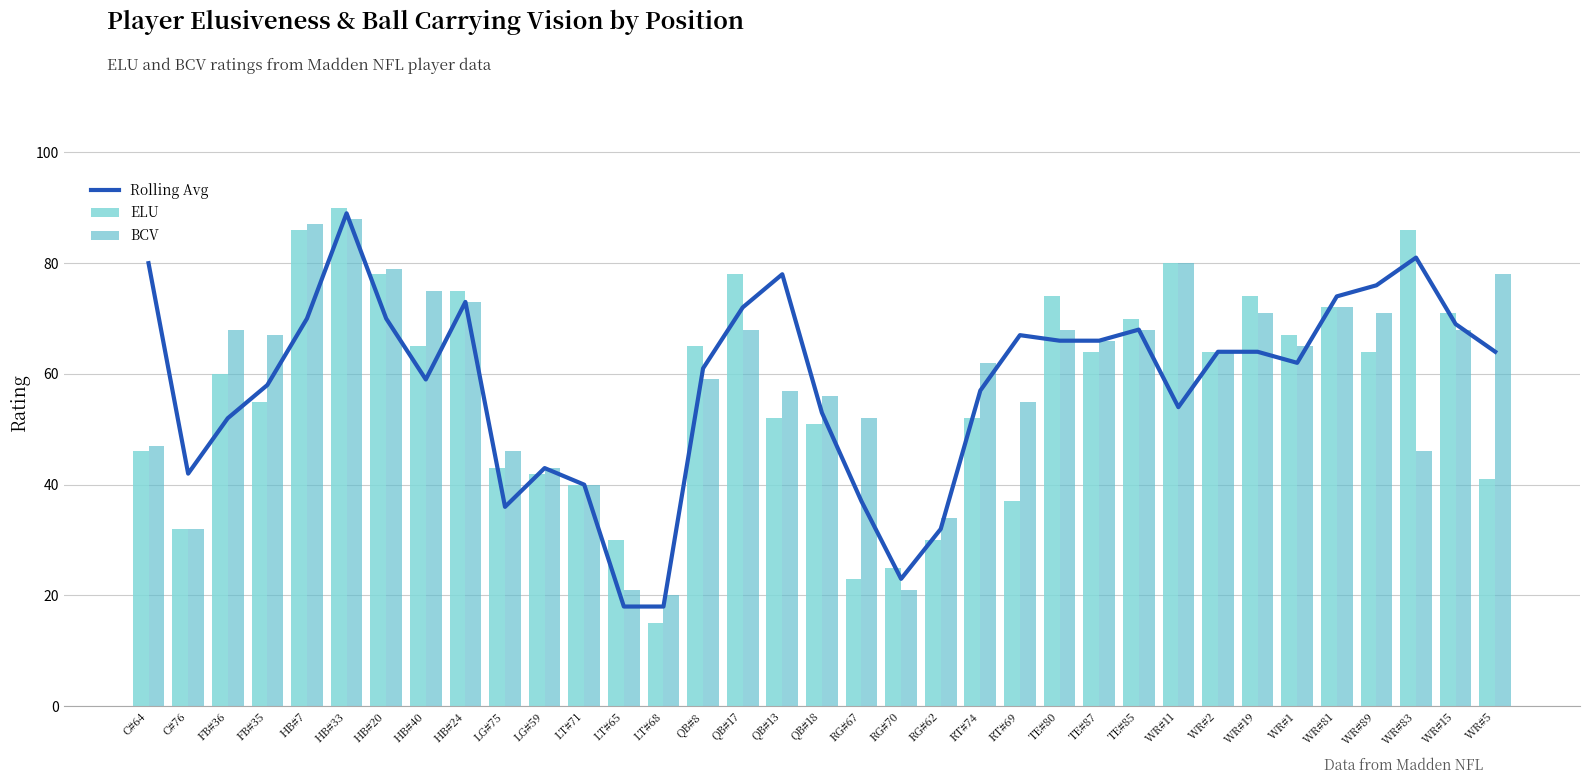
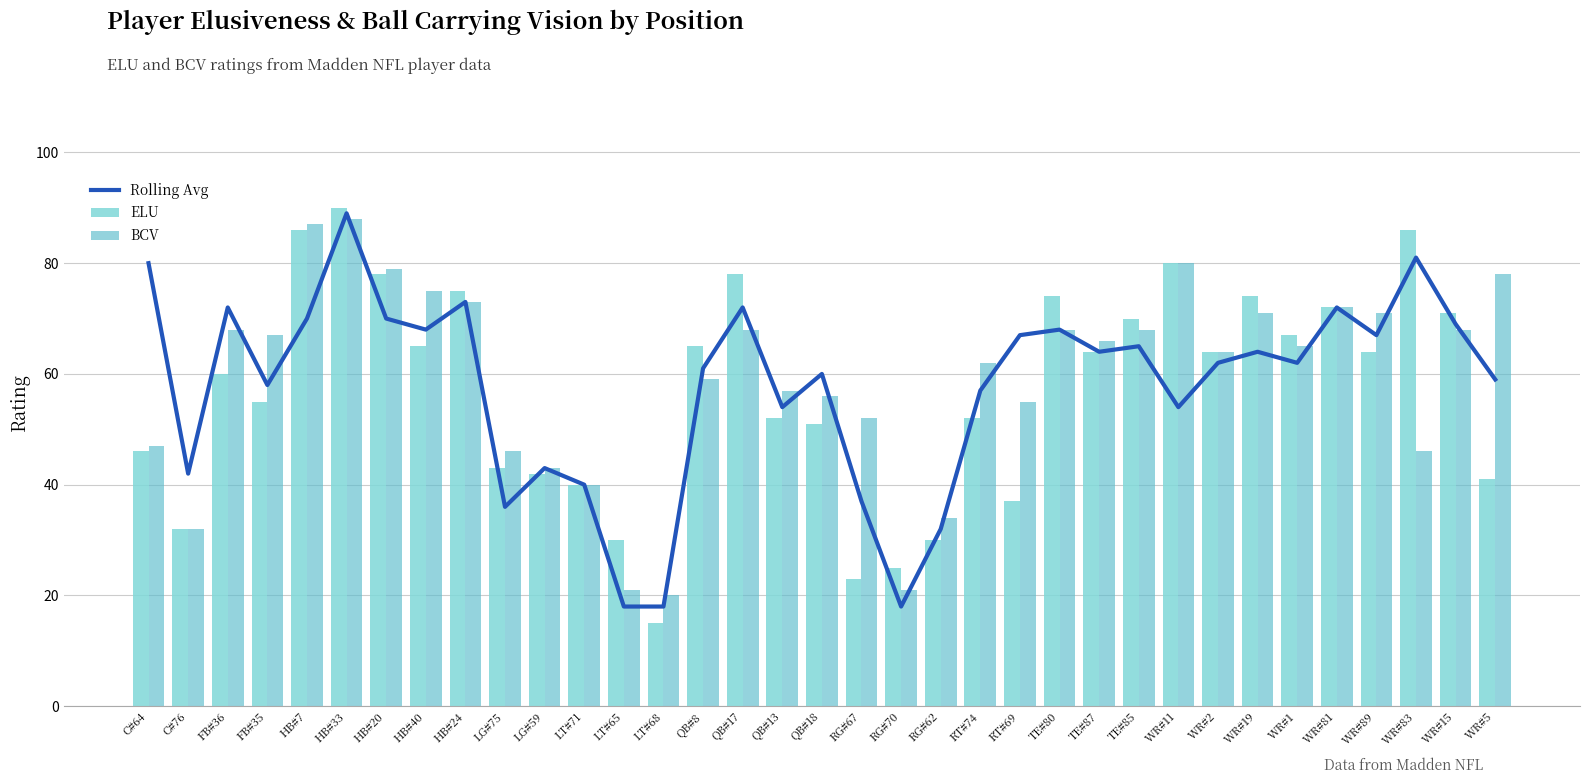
  {
    "Rolling Avg": {
      "C#64": 80,
      "C#76": 42,
-     "FB#36": 52,
+     "FB#36": 72,
      "FB#35": 58,
      "HB#7": 70,
      "HB#33": 89,
      "HB#20": 70,
-     "HB#40": 59,
+     "HB#40": 68,
      "HB#24": 73,
      "LG#75": 36,
      "LG#59": 43,
      "LT#71": 40,
      "LT#65": 18,
      "LT#68": 18,
      "QB#8": 61,
      "QB#17": 72,
-     "QB#13": 78,
-     "QB#18": 53,
+     "QB#13": 54,
+     "QB#18": 60,
      "RG#67": 37,
-     "RG#70": 23,
+     "RG#70": 18,
      "RG#62": 32,
      "RT#74": 57,
      "RT#69": 67,
-     "TE#80": 66,
-     "TE#87": 66,
-     "TE#85": 68,
+     "TE#80": 68,
+     "TE#87": 64,
+     "TE#85": 65,
      "WR#11": 54,
-     "WR#2": 64,
+     "WR#2": 62,
      "WR#19": 64,
      "WR#1": 62,
-     "WR#81": 74,
-     "WR#89": 76,
+     "WR#81": 72,
+     "WR#89": 67,
      "WR#83": 81,
      "WR#15": 69,
-     "WR#5": 64
+     "WR#5": 59
    }
  }
